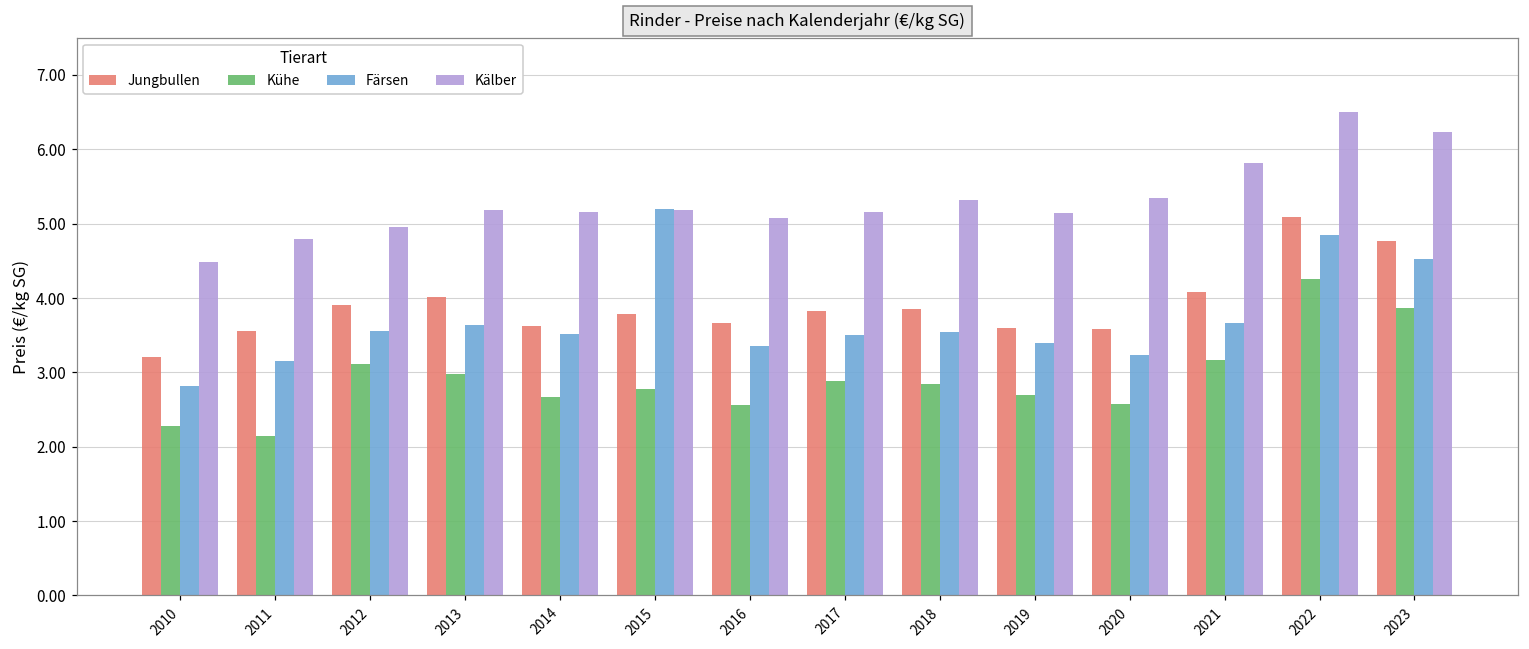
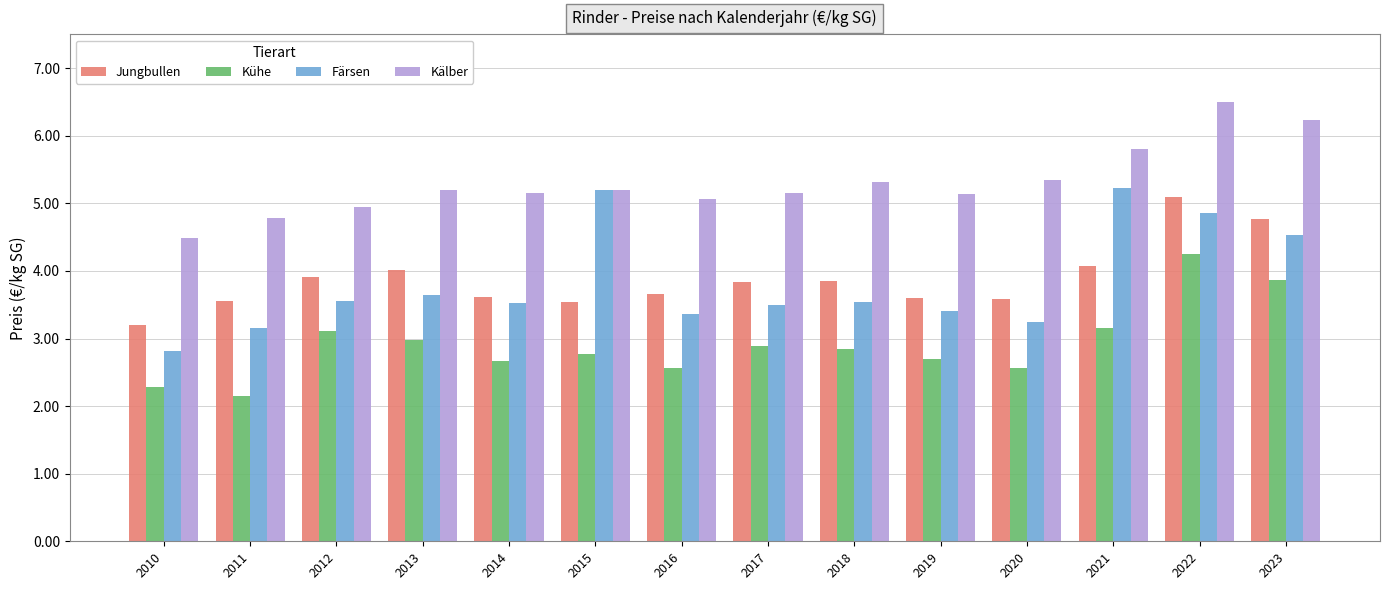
  {
    "Jungbullen": {
      "2010": 3.2,
      "2011": 3.6,
      "2012": 3.9,
      "2013": 4.0,
      "2014": 3.6,
-     "2015": 3.8,
+     "2015": 3.5,
      "2016": 3.7,
      "2017": 3.8,
      "2018": 3.9,
      "2019": 3.6,
      "2020": 3.6,
      "2021": 4.1,
      "2022": 5.1,
      "2023": 4.8
    },
    "Kühe": {
      "2010": 2.3,
      "2011": 2.2,
      "2012": 3.1,
      "2013": 3.0,
      "2014": 2.7,
      "2015": 2.8,
      "2016": 2.6,
      "2017": 2.9,
      "2018": 2.8,
      "2019": 2.7,
      "2020": 2.6,
      "2021": 3.2,
      "2022": 4.3,
      "2023": 3.9
    },
    "Färsen": {
      "2010": 2.8,
      "2011": 3.2,
      "2012": 3.6,
      "2013": 3.6,
      "2014": 3.5,
      "2015": 5.2,
      "2016": 3.4,
      "2017": 3.5,
      "2018": 3.5,
      "2019": 3.4,
      "2020": 3.2,
-     "2021": 3.7,
+     "2021": 5.2,
      "2022": 4.9,
      "2023": 4.5
    },
    "Kälber": {
      "2010": 4.5,
      "2011": 4.8,
      "2012": 5.0,
      "2013": 5.2,
      "2014": 5.2,
      "2015": 5.2,
      "2016": 5.1,
      "2017": 5.2,
      "2018": 5.3,
      "2019": 5.1,
      "2020": 5.3,
      "2021": 5.8,
      "2022": 6.5,
      "2023": 6.2
    }
  }
